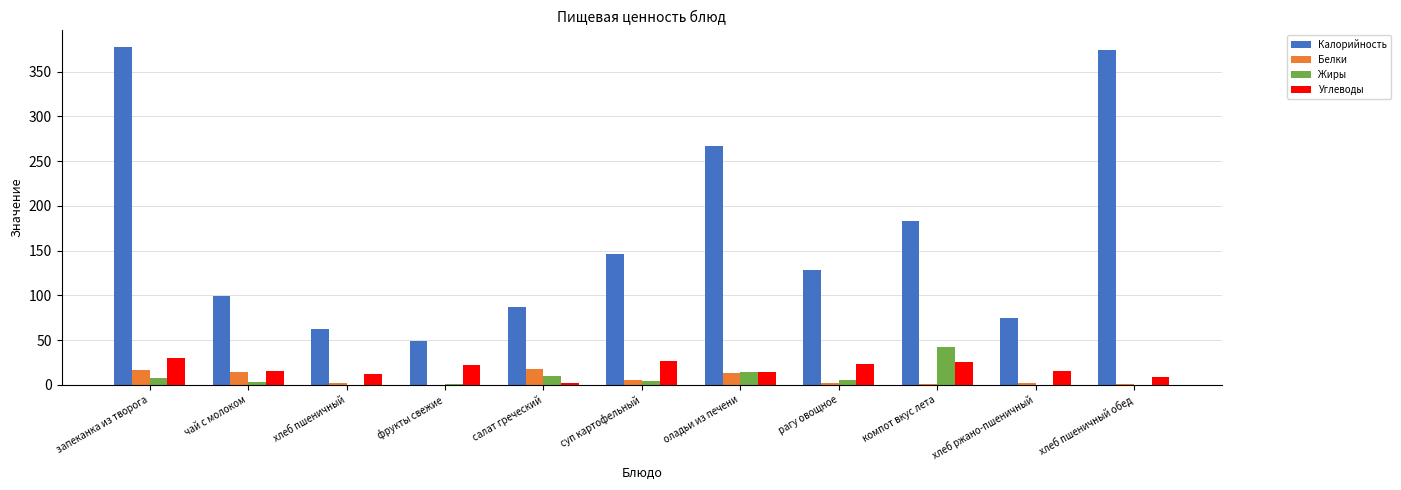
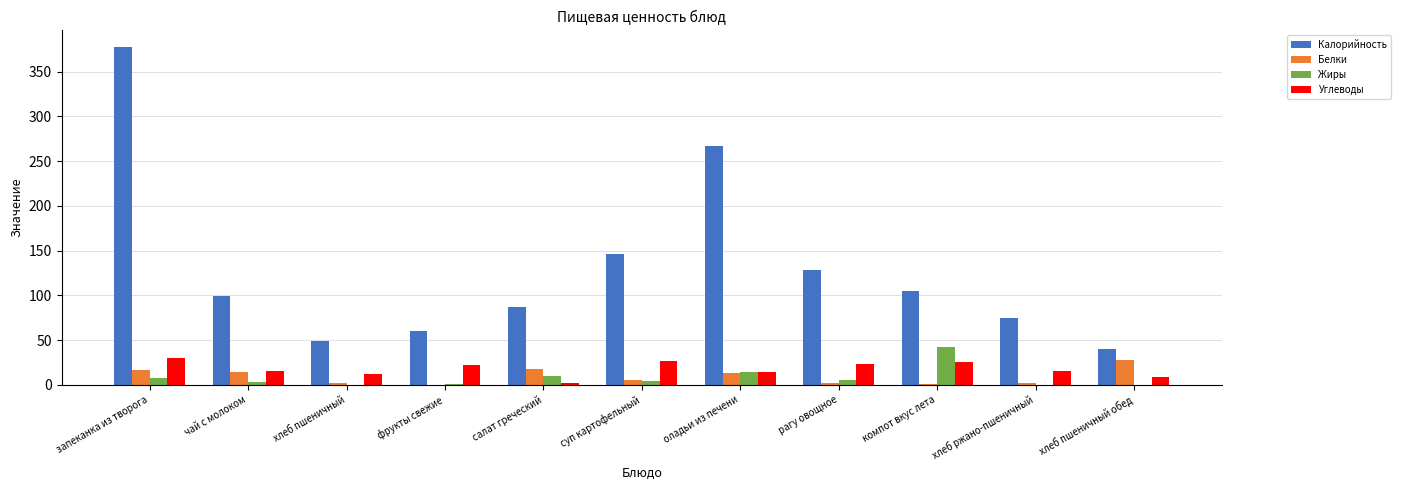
  {
    "Калорийность": {
      "запеканка из творога": 380,
      "чай с молоком": 100,
-     "хлеб пшеничный": 60,
-     "фрукты свежие": 50,
+     "хлеб пшеничный": 50,
+     "фрукты свежие": 60,
      "салат греческий": 90,
      "суп картофельный": 150,
      "оладьи из печени": 270,
      "рагу овощное": 130,
-     "компот вкус лета": 180,
+     "компот вкус лета": 100,
      "хлеб ржано-пшеничный": 70,
-     "хлеб пшеничный обед": 370
+     "хлеб пшеничный обед": 40
    },
    "Белки": {
      "запеканка из творога": 20,
      "чай с молоком": 10,
      "салат греческий": 20,
      "суп картофельный": 10,
      "оладьи из печени": 10,
-     "хлеб пшеничный обед": 0
+     "хлеб пшеничный обед": 30
    },
    "Жиры": {
      "запеканка из творога": 10,
      "салат греческий": 10,
      "суп картофельный": 0,
      "оладьи из печени": 10,
      "рагу овощное": 10,
      "компот вкус лета": 40
    },
    "Углеводы": {
      "запеканка из творога": 30,
      "чай с молоком": 20,
      "хлеб пшеничный": 10,
      "фрукты свежие": 20,
      "суп картофельный": 30,
      "оладьи из печени": 10,
      "рагу овощное": 20,
      "компот вкус лета": 20,
      "хлеб ржано-пшеничный": 20,
      "хлеб пшеничный обед": 10
    }
  }
